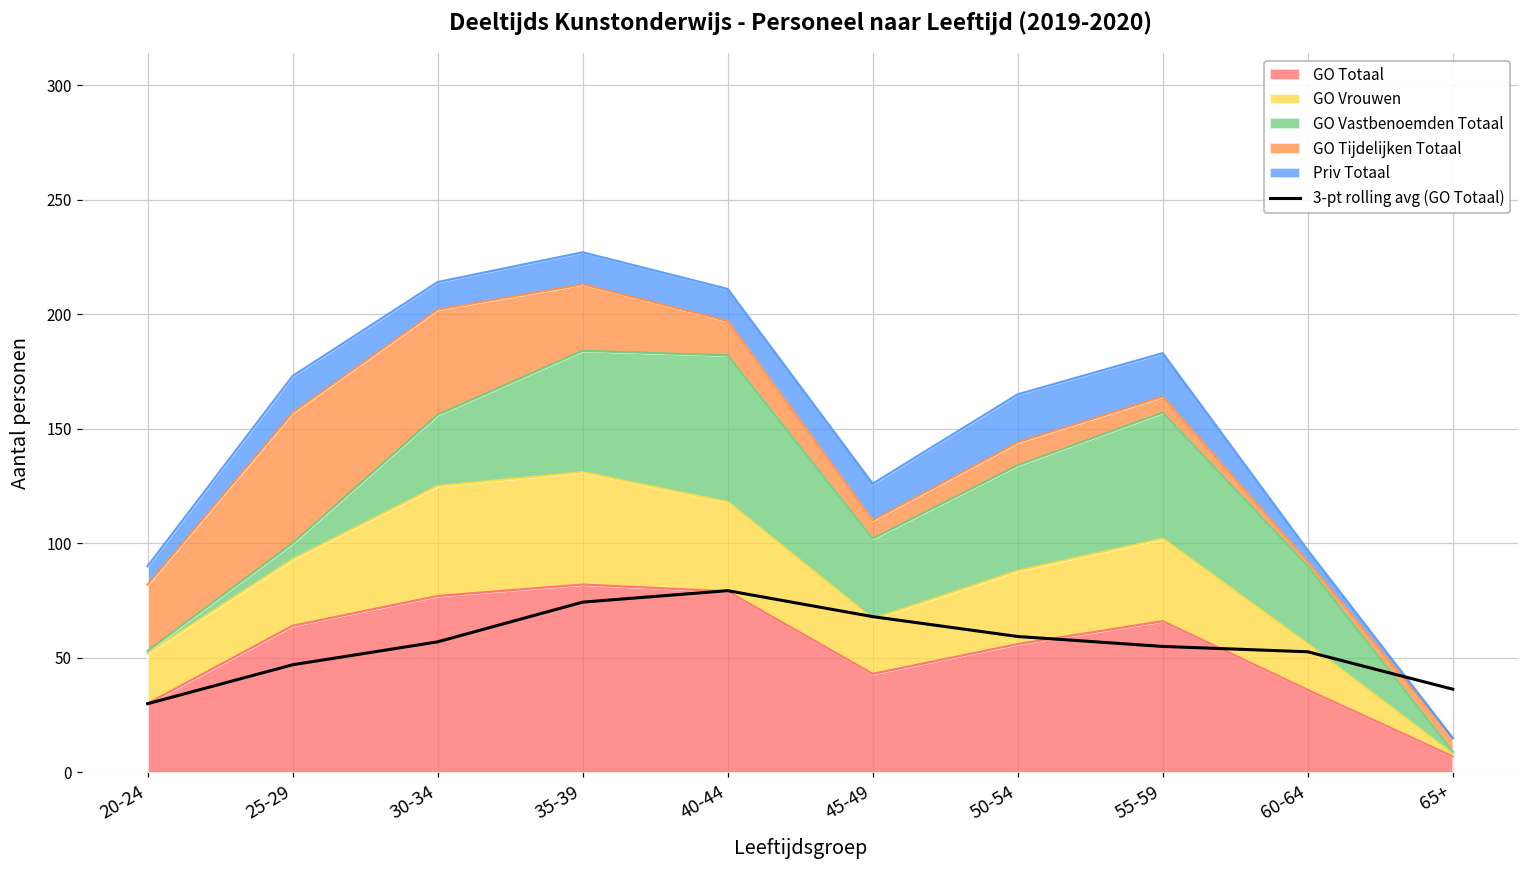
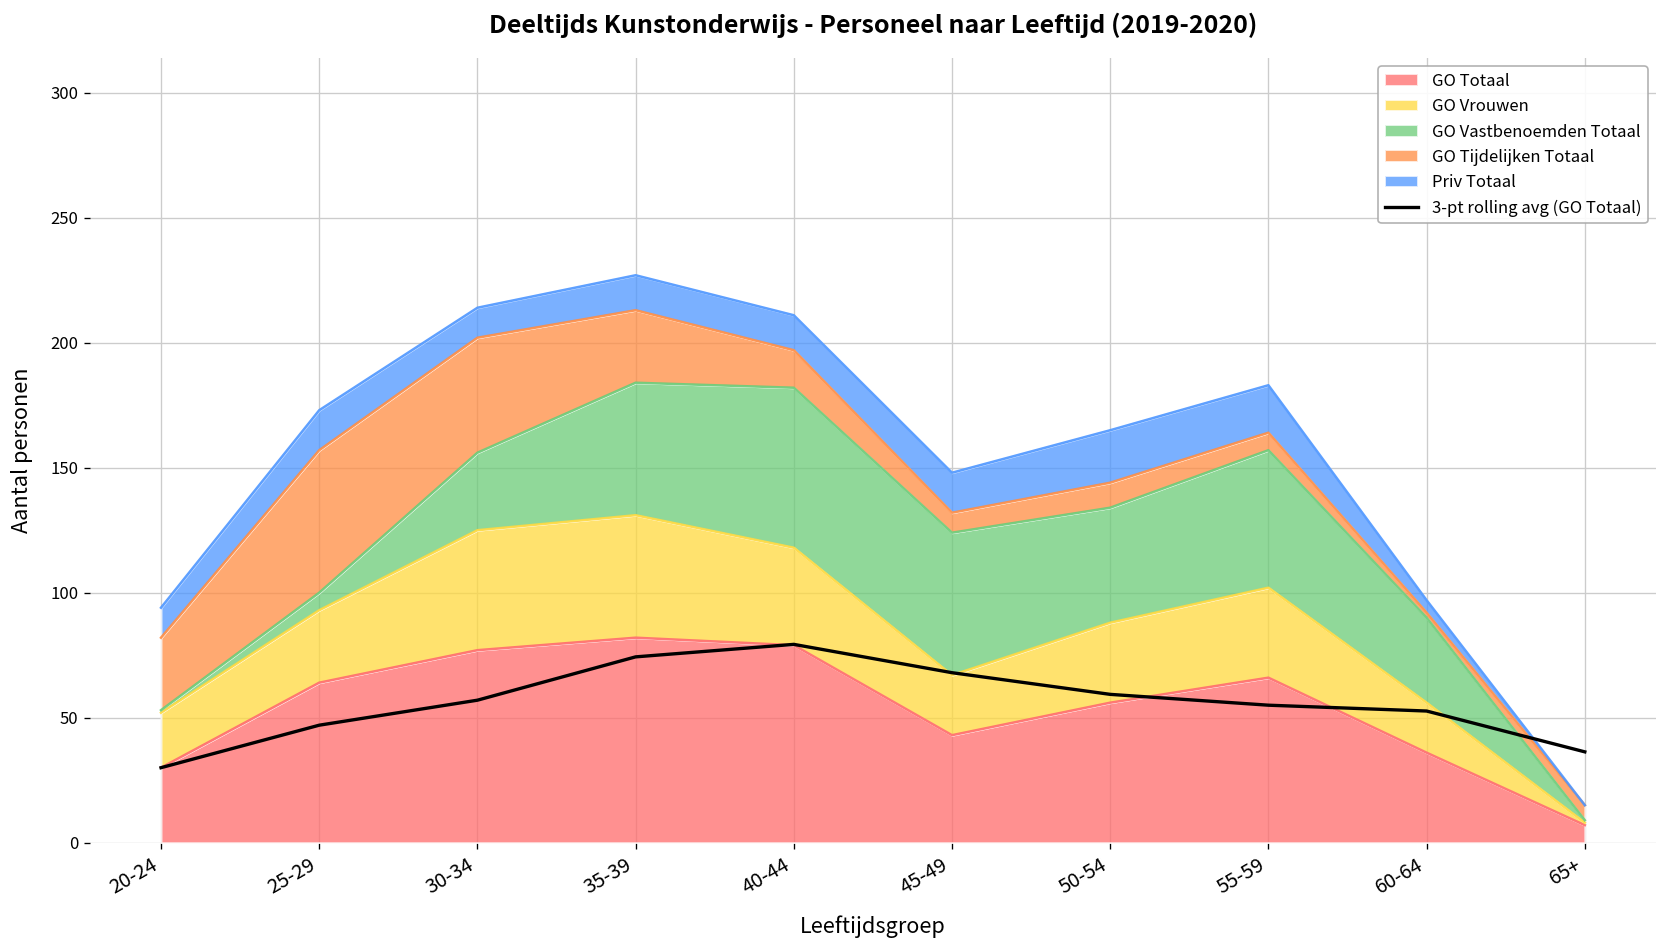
  {
    "GO Vrouwen": {
      "25-29": 29,
      "30-34": 48,
      "35-39": 49,
      "40-44": 39,
      "50-54": 32,
      "55-59": 36,
      "60-64": 20
    },
    "GO Vastbenoemden Totaal": {
      "25-29": 7,
      "30-34": 31,
      "35-39": 53,
      "40-44": 64,
-     "45-49": 35,
+     "45-49": 57,
      "50-54": 46,
      "55-59": 55,
      "60-64": 34
    },
    "Priv Totaal": {
-     "20-24": 8,
+     "20-24": 12,
      "25-29": 16,
      "30-34": 12,
      "35-39": 14,
      "40-44": 14,
      "45-49": 16,
      "50-54": 21,
      "55-59": 19,
      "60-64": 5
    },
    "3-pt rolling avg (GO Totaal)": {
      "25-29": 47,
      "30-34": 57,
      "35-39": 74,
      "50-54": 59,
      "55-59": 55,
      "60-64": 53,
      "65+": 36
    }
  }
